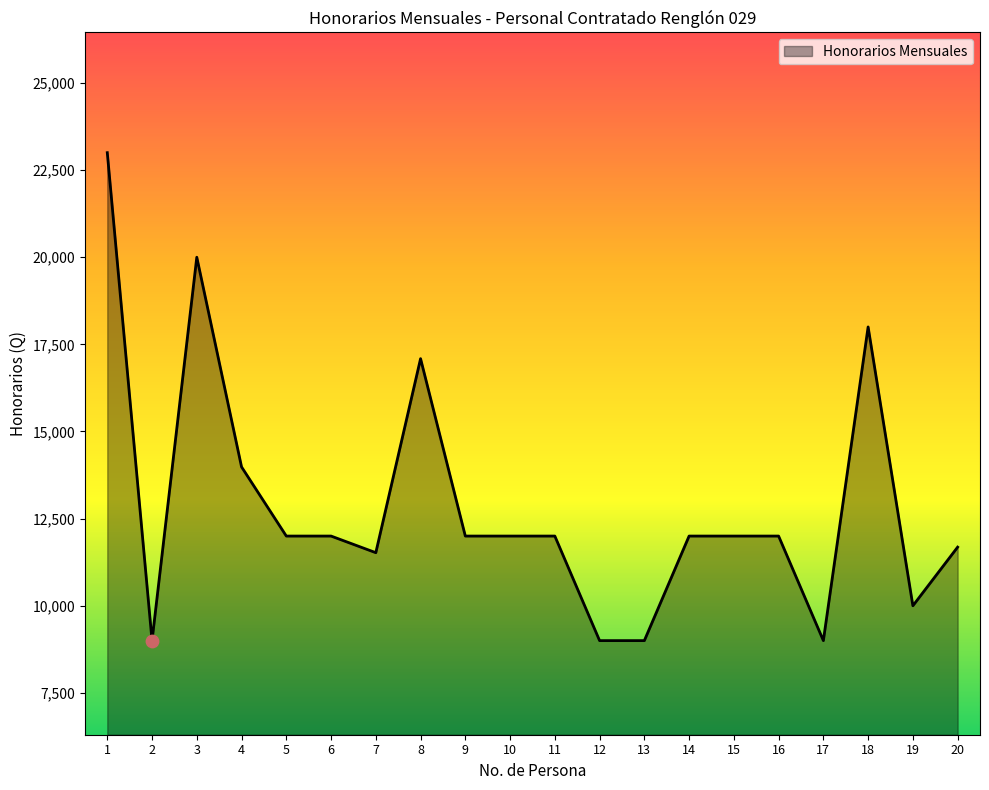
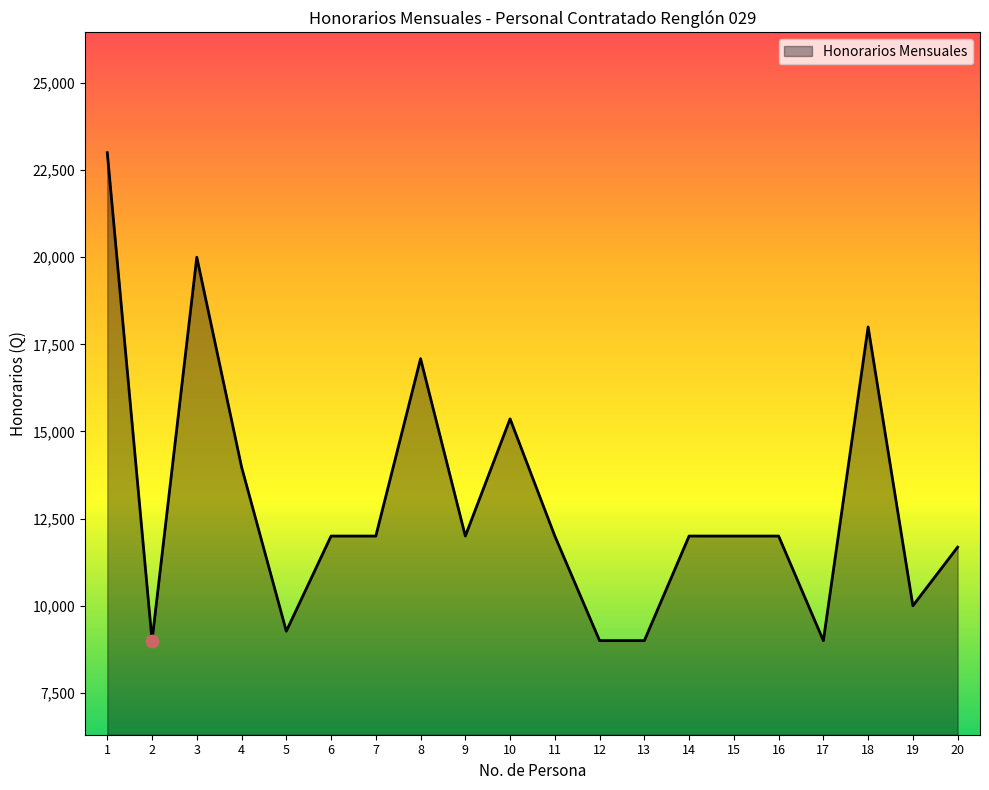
  {
    "Honorarios Mensuales": {
      "1": "23,000",
      "3": "20,000",
      "4": "14,000",
-     "5": "12,000",
+     "5": "9,300",
      "6": "12,000",
-     "7": "11,500",
+     "7": "12,000",
      "8": "17,100",
      "9": "12,000",
-     "10": "12,000",
+     "10": "15,400",
      "11": "12,000",
      "12": "9,000",
      "13": "9,000",
      "14": "12,000",
      "15": "12,000",
      "16": "12,000",
      "17": "9,000",
      "18": "18,000",
      "19": "10,000",
      "20": "11,700"
    }
  }
